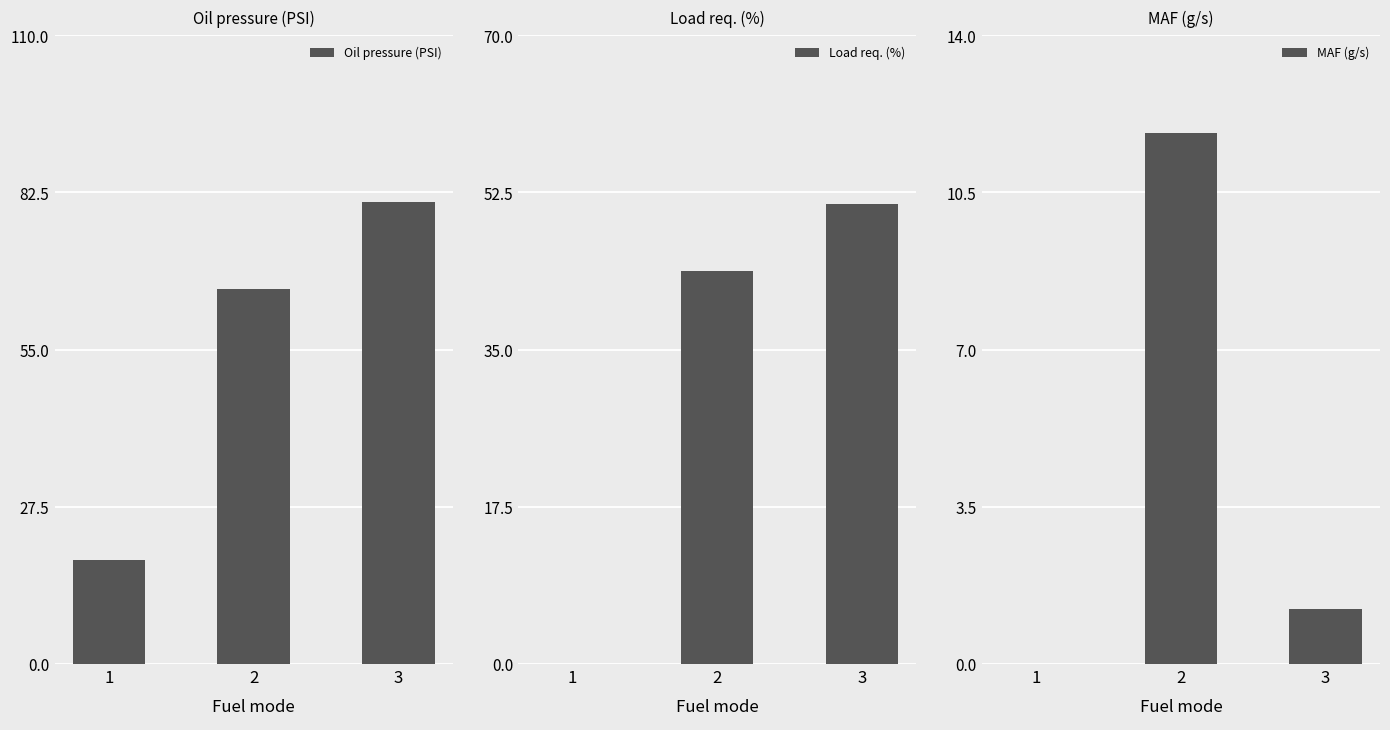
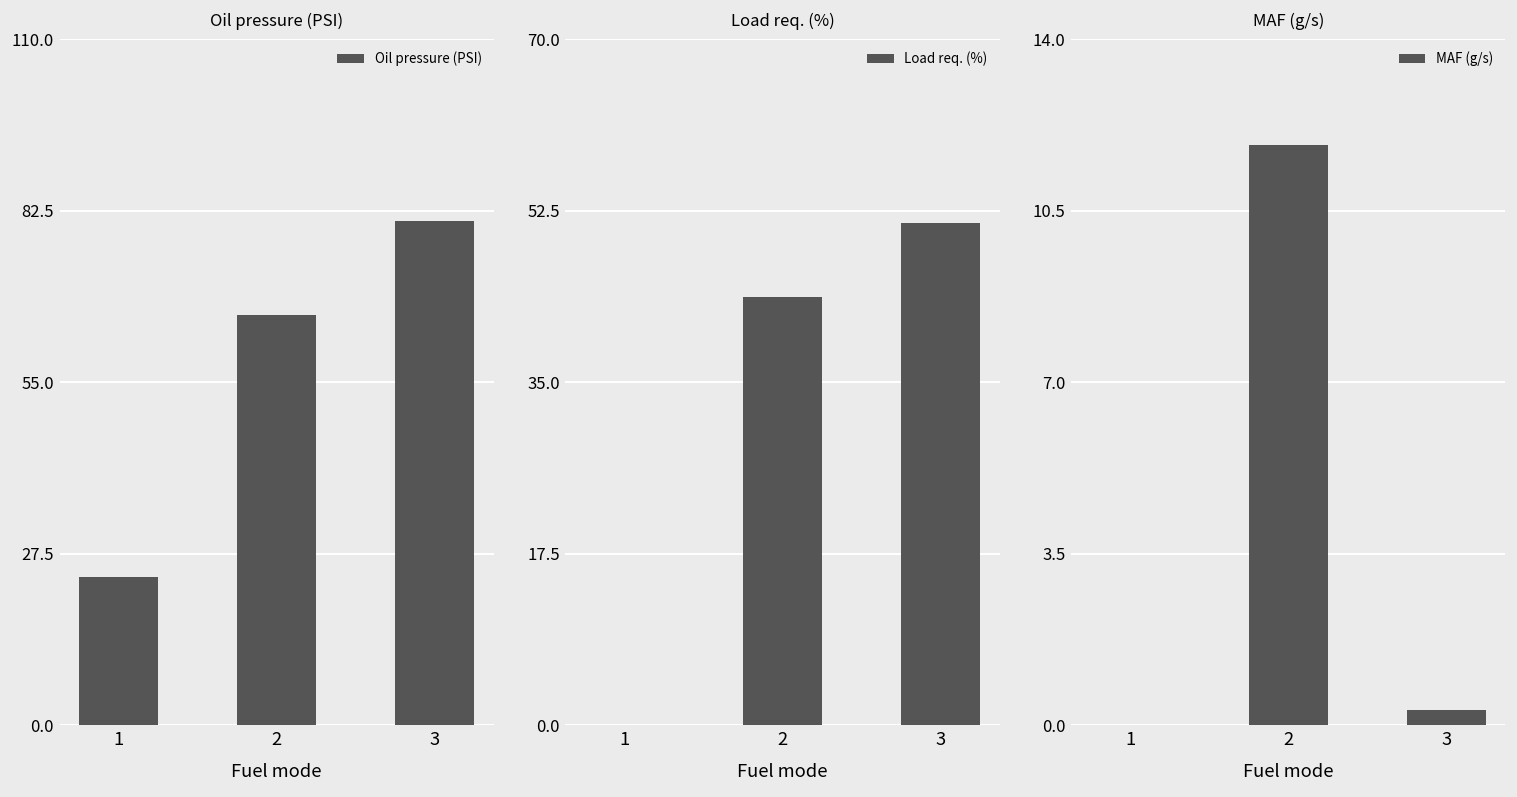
  {
    "Oil pressure (PSI)": {
-     "1": 18,
+     "1": 24,
      "2": 66,
      "3": 81
    },
    "Load req. (%)": {
      "1": 0,
      "2": 44,
      "3": 51
    },
    "MAF (g/s)": {
      "1": 0.0,
      "2": 11.8,
-     "3": 1.2
+     "3": 0.3
    }
  }
